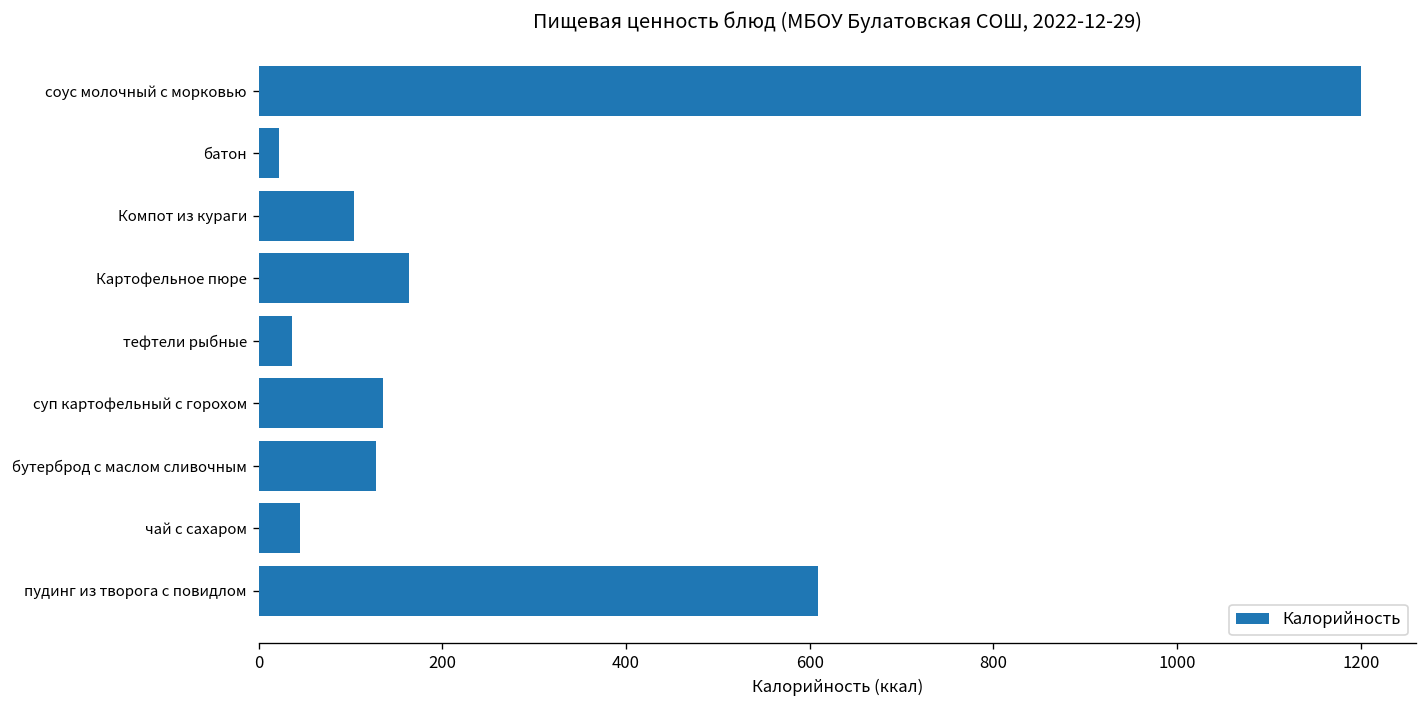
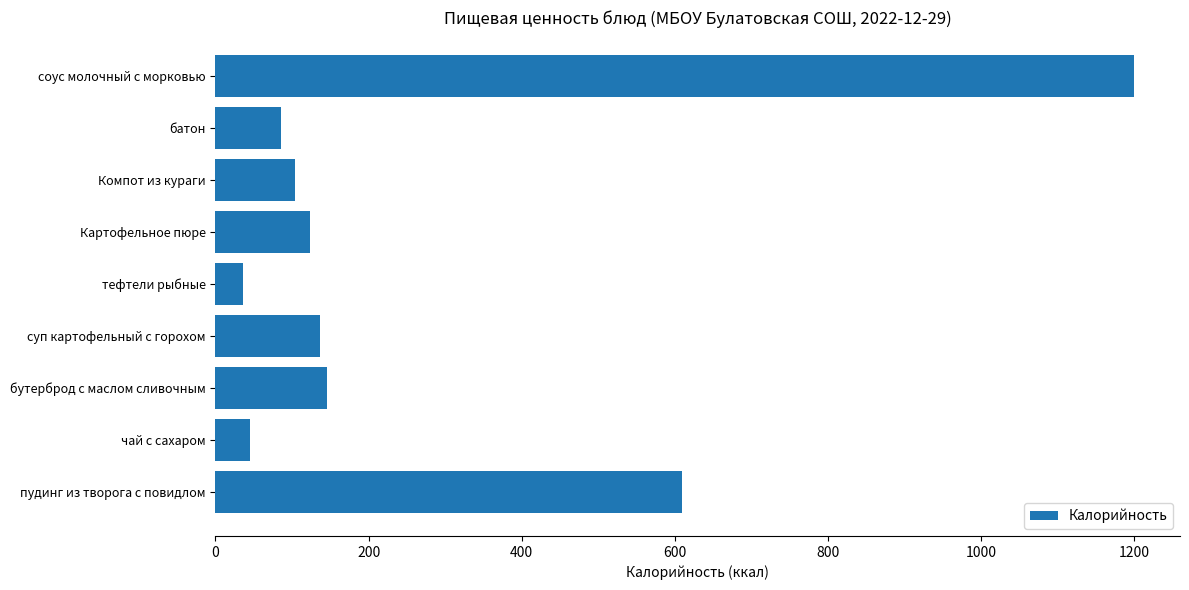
  {
    "соус молочный с морковью": 1200,
-   "батон": 20,
+   "батон": 90,
    "Компот из кураги": 100,
-   "Картофельное пюре": 160,
+   "Картофельное пюре": 120,
    "тефтели рыбные": 40,
    "суп картофельный с горохом": 140,
-   "бутерброд с маслом сливочным": 130,
+   "бутерброд с маслом сливочным": 150,
    "чай с сахаром": 50,
    "пудинг из творога с повидлом": 610
  }
